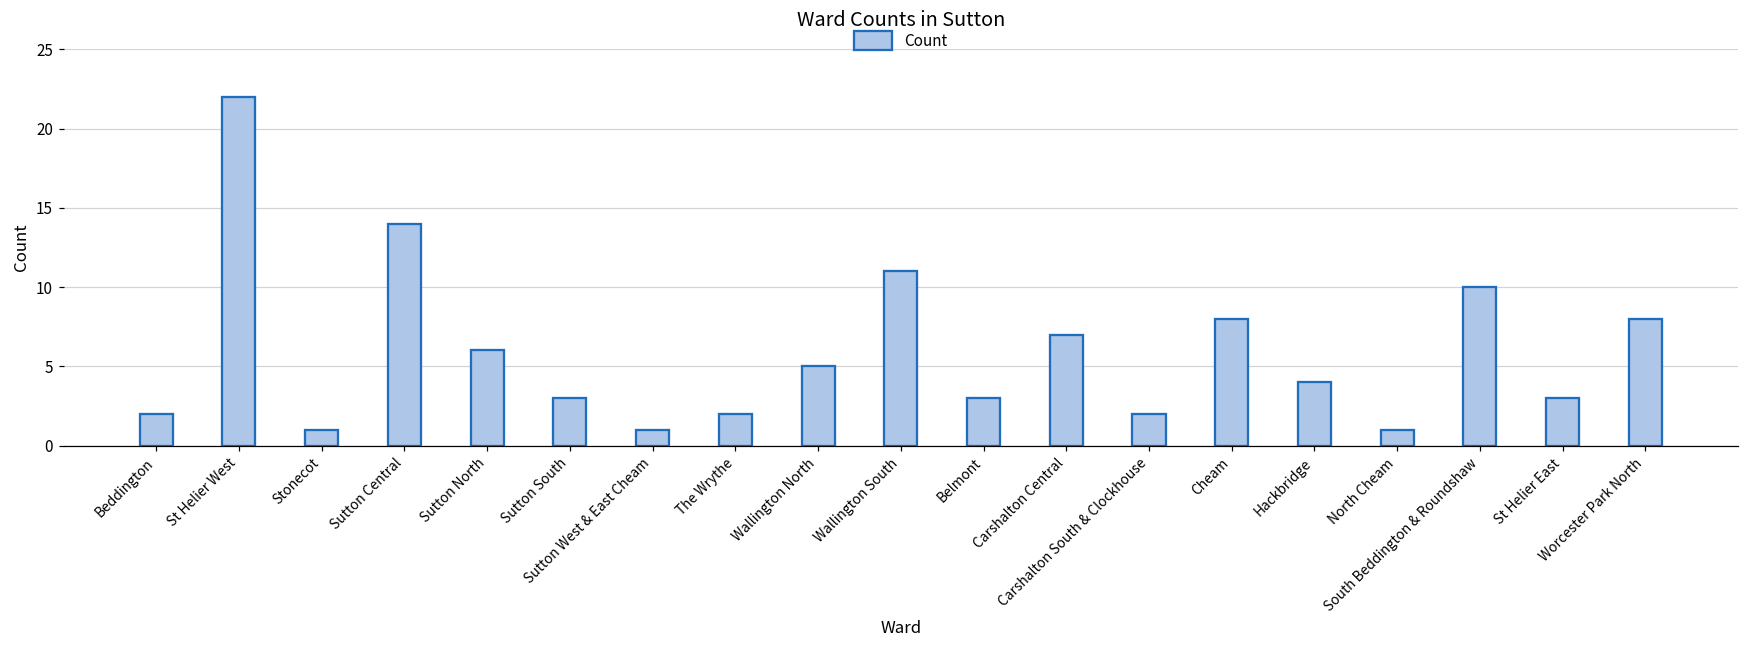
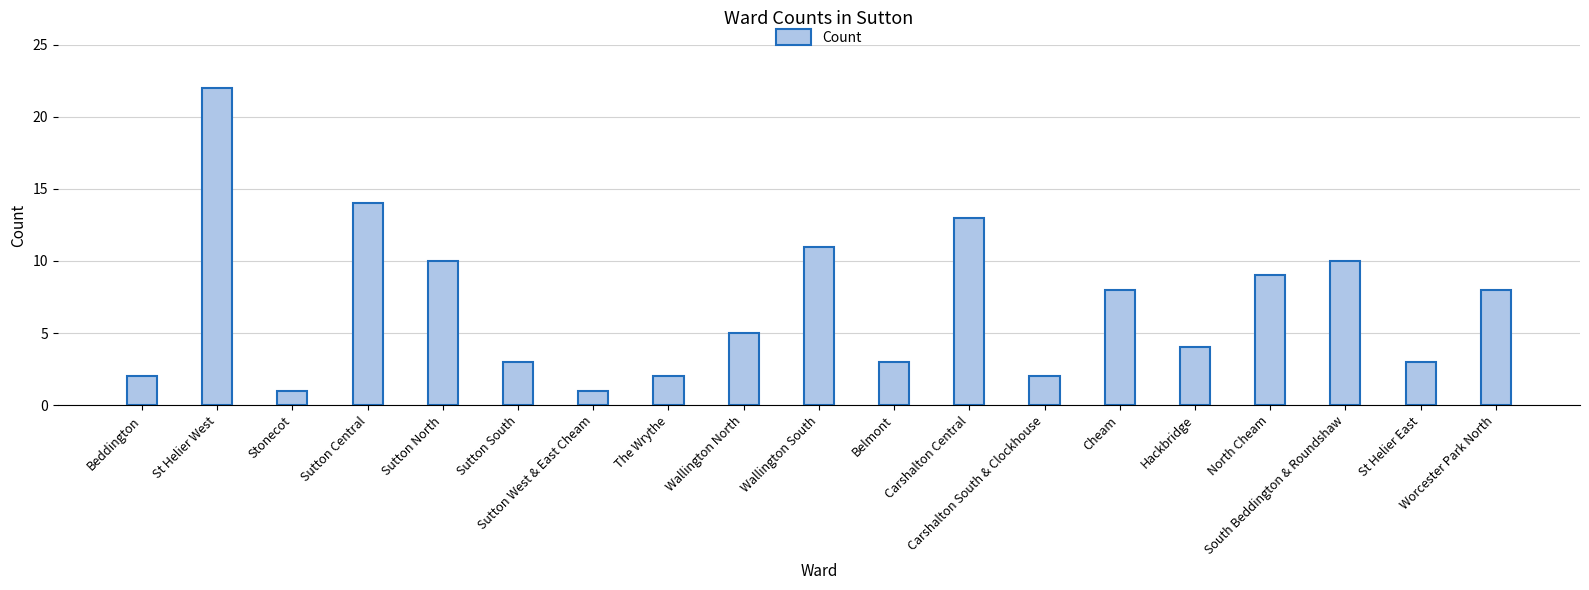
  {
    "Beddington": 2,
    "St Helier West": 22,
    "Stonecot": 1,
    "Sutton Central": 14,
-   "Sutton North": 6,
+   "Sutton North": 10,
    "Sutton South": 3,
    "Sutton West & East Cheam": 1,
    "The Wrythe": 2,
    "Wallington North": 5,
    "Wallington South": 11,
    "Belmont": 3,
-   "Carshalton Central": 7,
+   "Carshalton Central": 13,
    "Carshalton South & Clockhouse": 2,
    "Cheam": 8,
    "Hackbridge": 4,
-   "North Cheam": 1,
+   "North Cheam": 9,
    "South Beddington & Roundshaw": 10,
    "St Helier East": 3,
    "Worcester Park North": 8
  }
